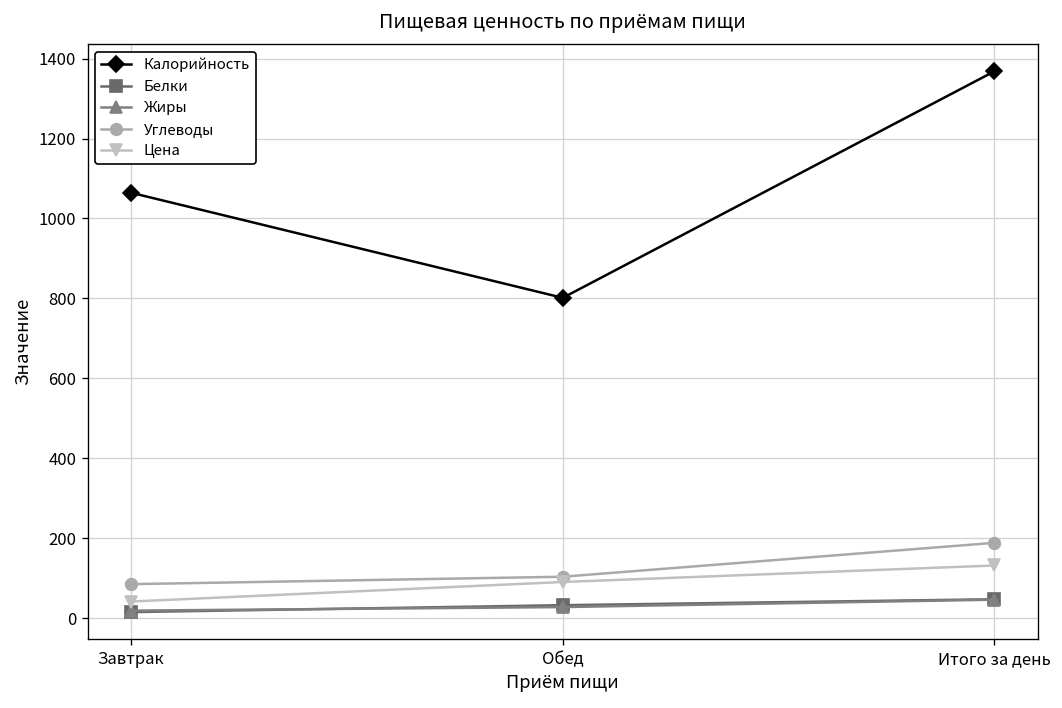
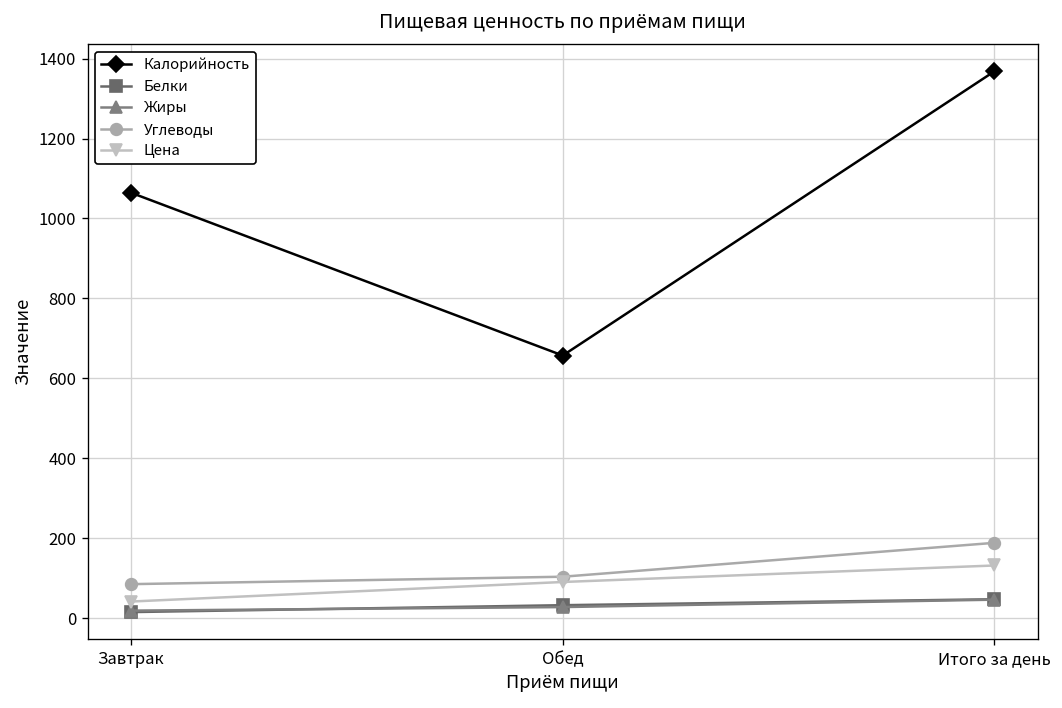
  {
    "Калорийность": {
      "Завтрак": 1060,
-     "Обед": 800,
+     "Обед": 660,
      "Итого за день": 1370
    }
  }
